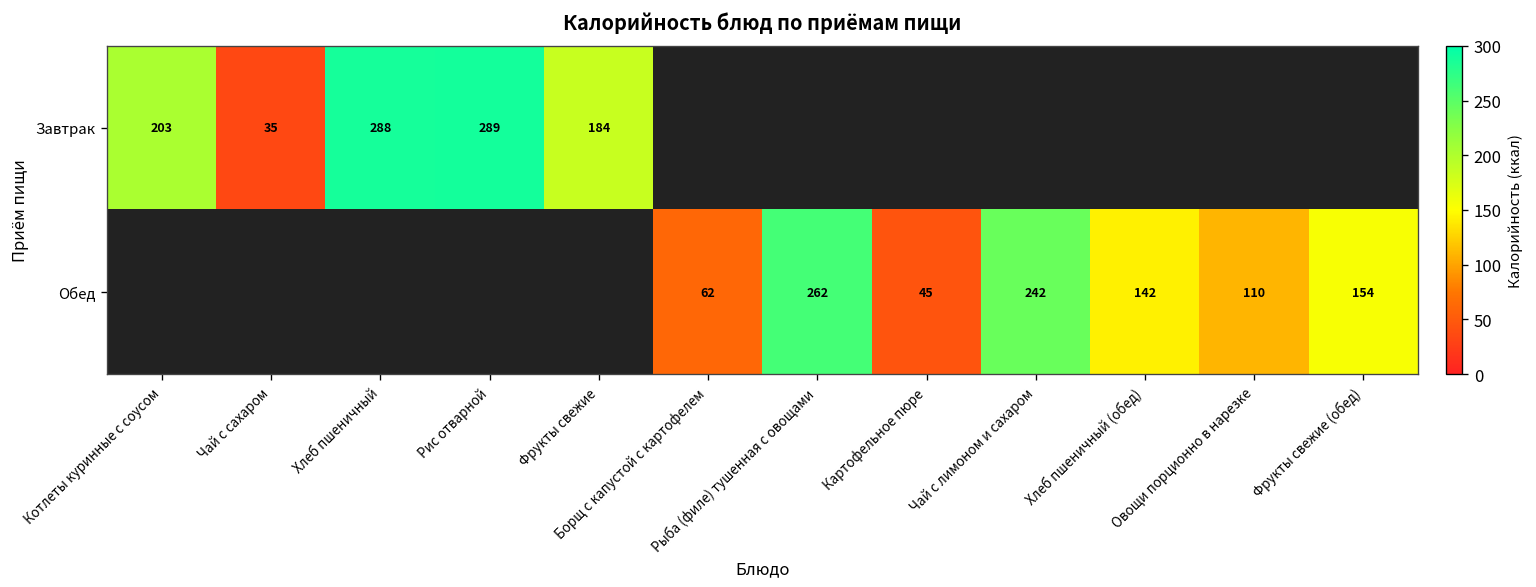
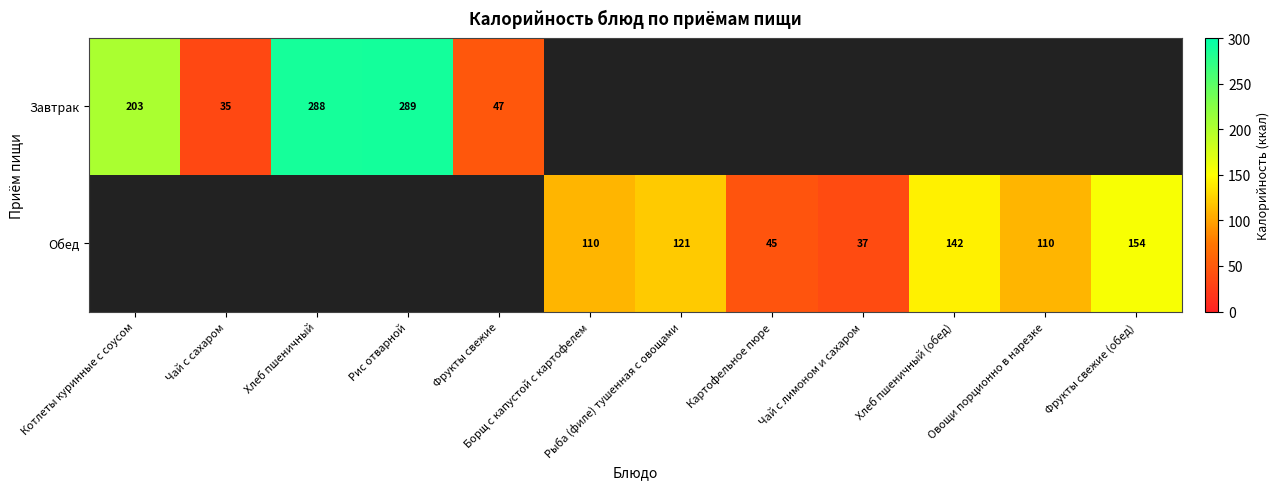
  {
    "Завтрак": {
      "Котлеты куринные с соусом": 203,
      "Чай с сахаром": 35,
      "Хлеб пшеничный": 288,
      "Рис отварной": 289,
-     "Фрукты свежие": 184
+     "Фрукты свежие": 47
    },
    "Обед": {
-     "Борщ с капустой с картофелем": 62,
-     "Рыба (филе) тушенная с овощами": 262,
+     "Борщ с капустой с картофелем": 110,
+     "Рыба (филе) тушенная с овощами": 121,
      "Картофельное пюре": 45,
-     "Чай с лимоном и сахаром": 242,
+     "Чай с лимоном и сахаром": 37,
      "Хлеб пшеничный (обед)": 142,
      "Овощи порционно в нарезке": 110,
      "Фрукты свежие (обед)": 154
    }
  }
